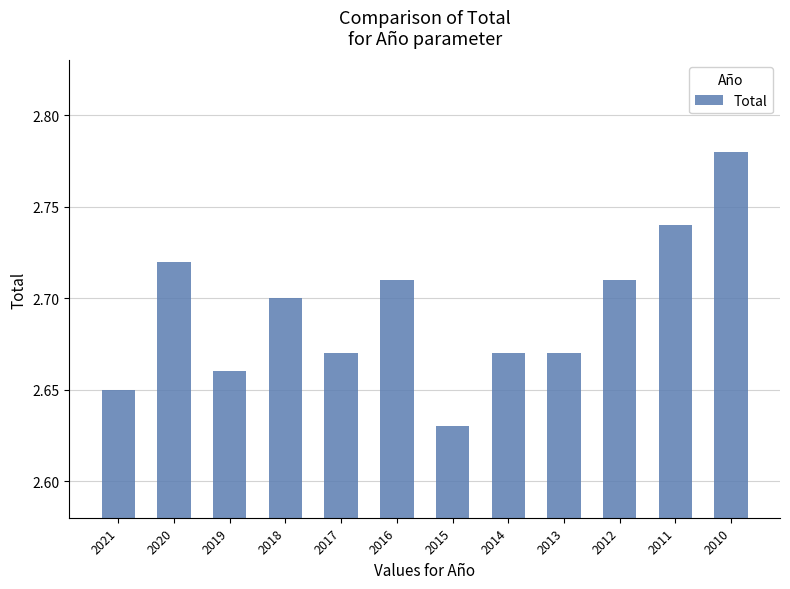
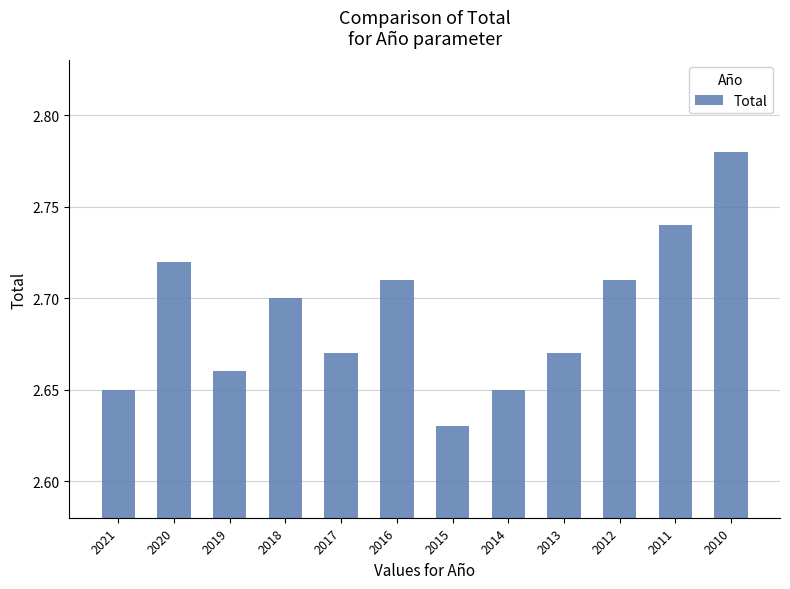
  {
    "2021": 2.65,
    "2020": 2.72,
    "2019": 2.66,
    "2018": 2.70,
    "2017": 2.67,
    "2016": 2.71,
    "2015": 2.63,
-   "2014": 2.67,
+   "2014": 2.65,
    "2013": 2.67,
    "2012": 2.71,
    "2011": 2.74,
    "2010": 2.78
  }
